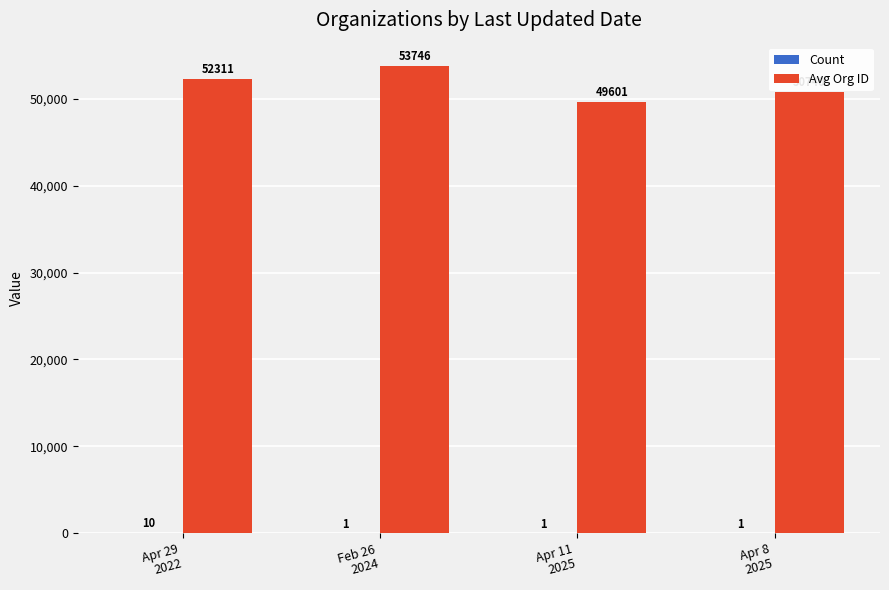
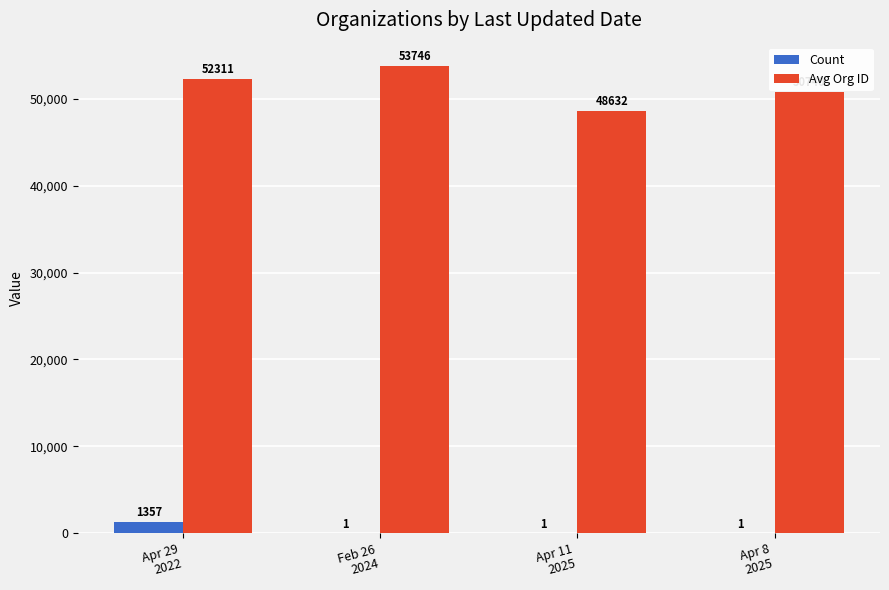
  {
    "Count": {
-     "Apr 29 2022": 10,
+     "Apr 29 2022": 1357,
      "Feb 26 2024": 1,
      "Apr 11 2025": 1,
      "Apr 8 2025": 1
    },
    "Avg Org ID": {
      "Apr 29 2022": 52311,
      "Feb 26 2024": 53746,
-     "Apr 11 2025": 49601
+     "Apr 11 2025": 48632
    }
  }
